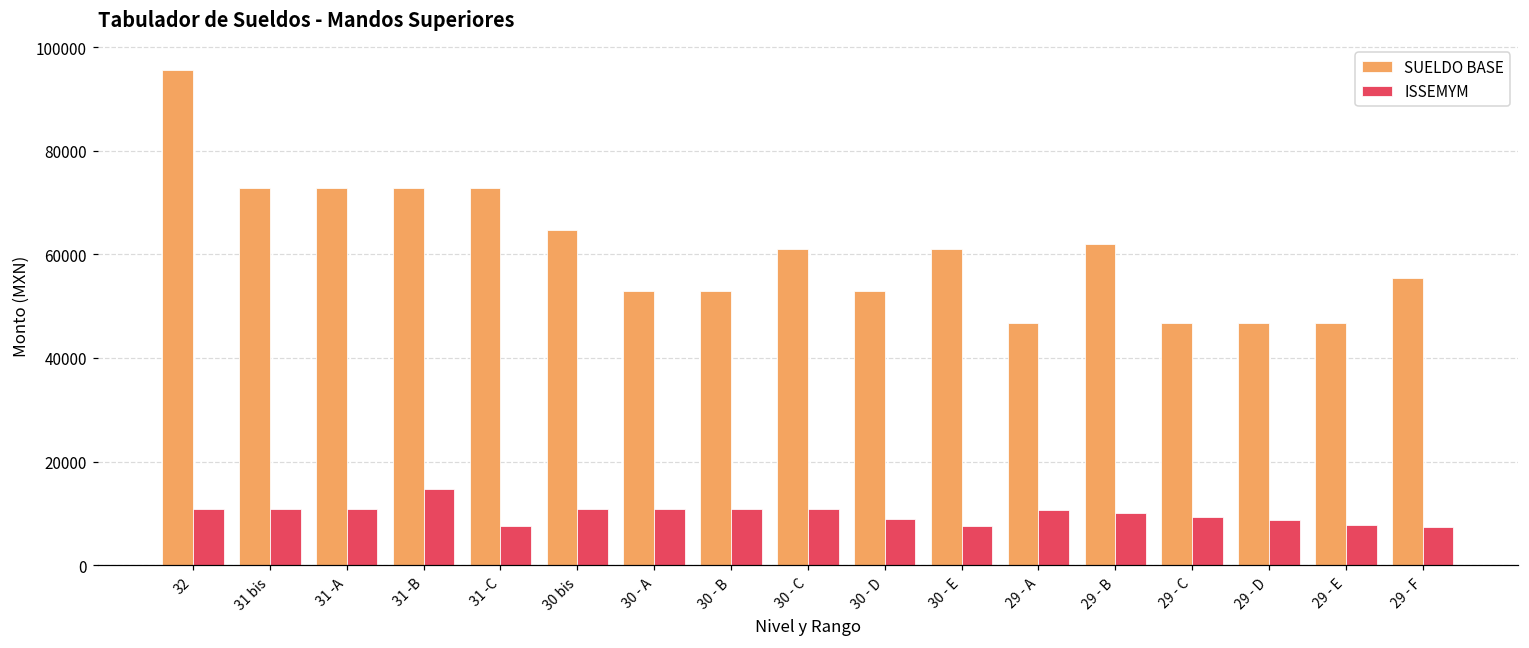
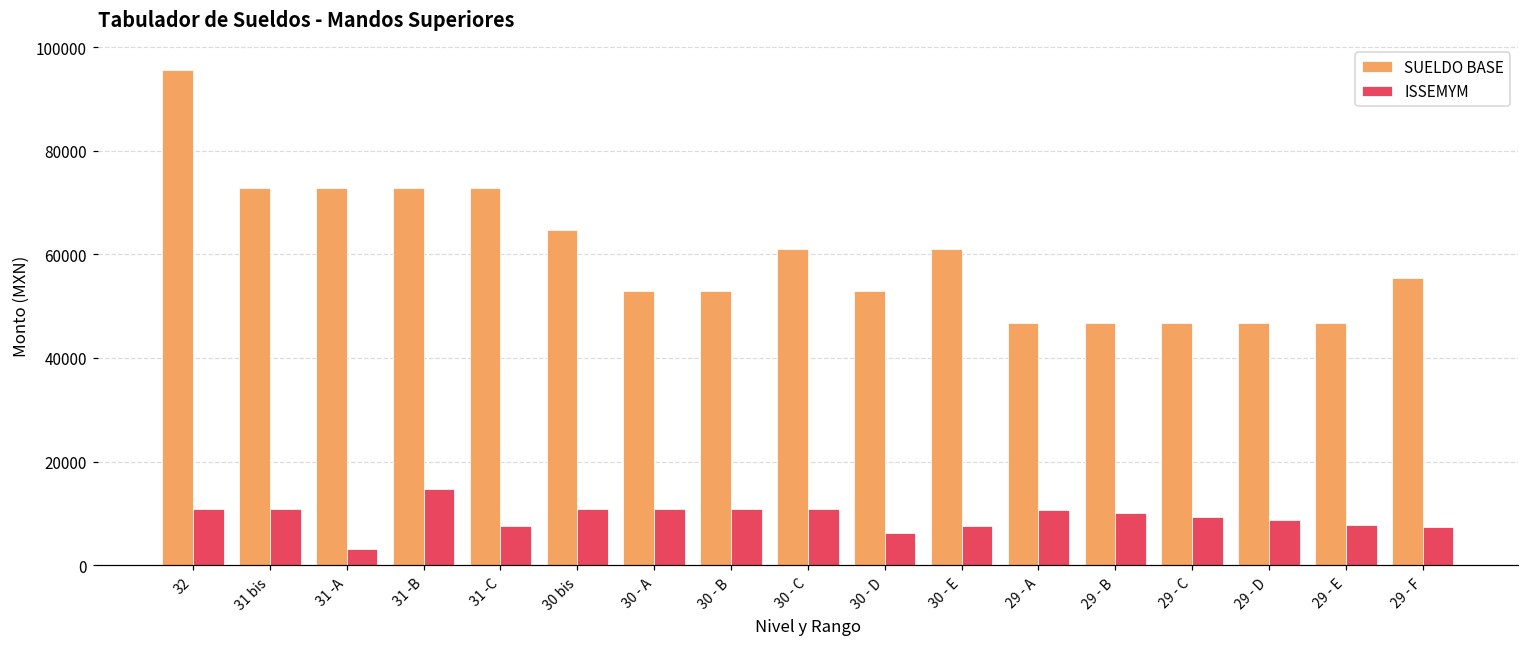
  {
    "SUELDO BASE": {
      "32": 96000,
      "31 bis": 73000,
      "31 -A": 73000,
      "31 -B": 73000,
      "31 -C": 73000,
      "30 bis": 65000,
      "30 - A": 53000,
      "30 - B": 53000,
      "30 - C": 61000,
      "30 - D": 53000,
      "30 - E": 61000,
      "29 - A": 47000,
-     "29 - B": 62000,
+     "29 - B": 47000,
      "29 - C": 47000,
      "29 - D": 47000,
      "29 - E": 47000,
      "29 - F": 55000
    },
    "ISSEMYM": {
      "32": 11000,
      "31 bis": 11000,
-     "31 -A": 11000,
+     "31 -A": 3000,
      "31 -B": 15000,
      "31 -C": 8000,
      "30 bis": 11000,
      "30 - A": 11000,
      "30 - B": 11000,
      "30 - C": 11000,
-     "30 - D": 9000,
+     "30 - D": 6000,
      "30 - E": 8000,
      "29 - A": 11000,
      "29 - B": 10000,
      "29 - C": 9000,
      "29 - D": 9000,
      "29 - E": 8000,
      "29 - F": 7000
    }
  }
